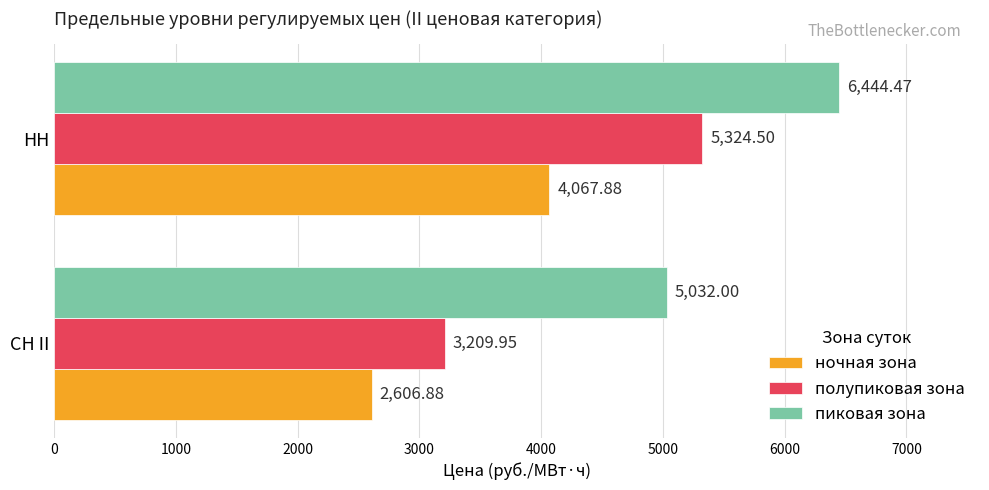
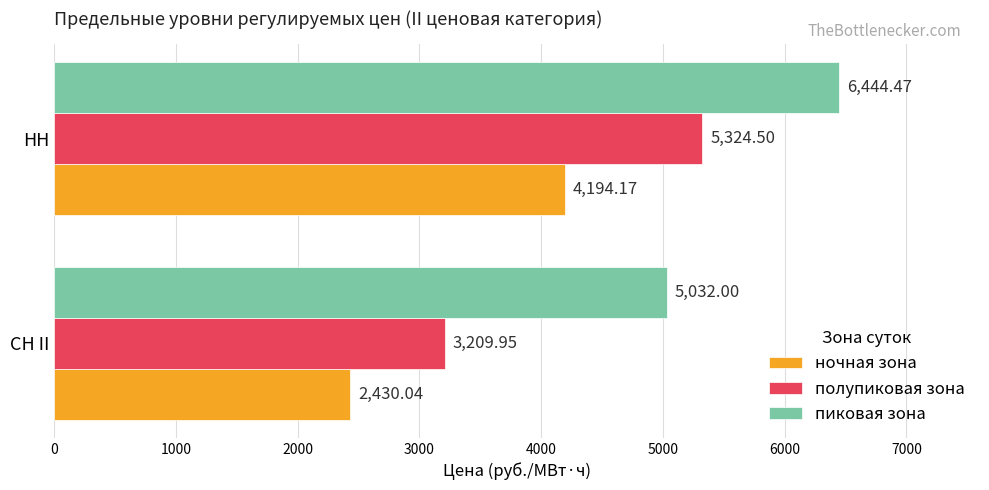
  {
    "ночная зона": {
-     "НН": "4,067.88",
-     "СН II": "2,606.88"
+     "НН": "4,194.17",
+     "СН II": "2,430.04"
    },
    "полупиковая зона": {
      "НН": "5,324.50",
      "СН II": "3,209.95"
    },
    "пиковая зона": {
      "НН": "6,444.47",
      "СН II": "5,032.00"
    }
  }
